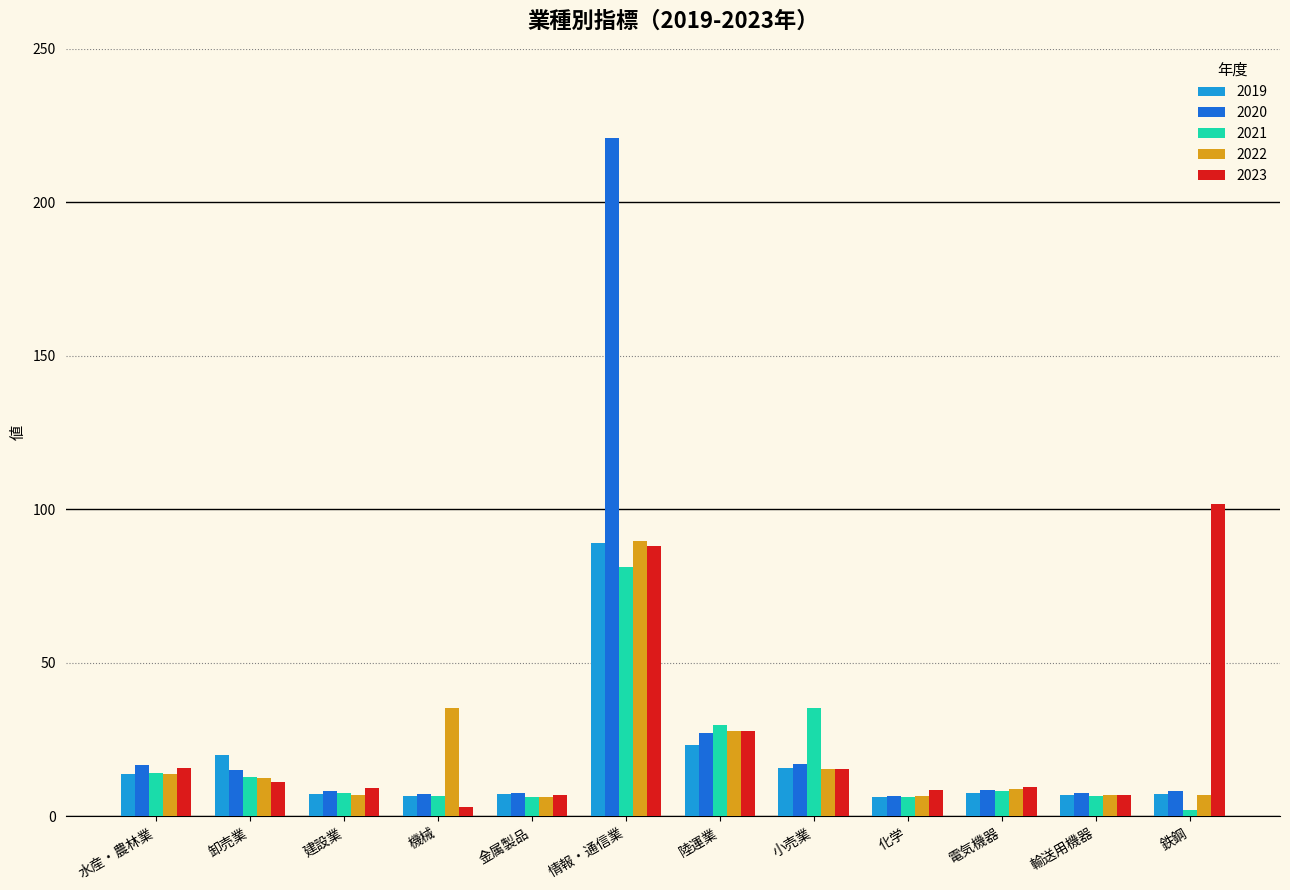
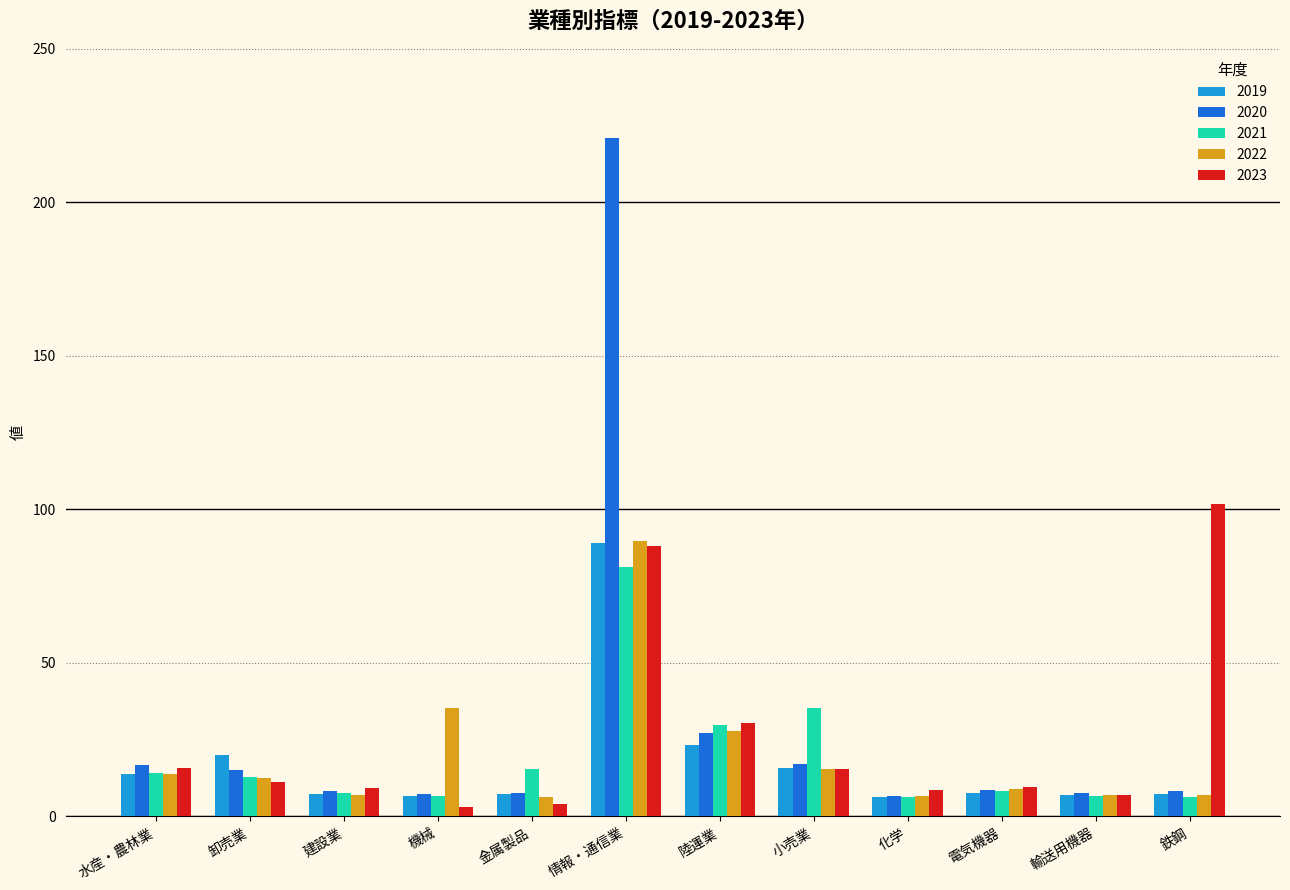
  {
    "2021": {
      "水産・農林業": 14,
      "卸売業": 13,
      "建設業": 8,
      "機械": 7,
-     "金属製品": 7,
+     "金属製品": 16,
      "情報・通信業": 81,
      "陸運業": 30,
      "小売業": 35,
      "化学": 6,
      "電気機器": 8,
      "輸送用機器": 7,
-     "鉄鋼": 2
+     "鉄鋼": 6
    },
    "2022": {
      "水産・農林業": 14,
      "卸売業": 12,
      "建設業": 7,
      "機械": 35,
      "金属製品": 6,
      "情報・通信業": 90,
      "陸運業": 28,
      "小売業": 15,
      "化学": 7,
      "電気機器": 9,
      "輸送用機器": 7,
      "鉄鋼": 7
    },
    "2023": {
      "水産・農林業": 16,
      "卸売業": 11,
      "建設業": 9,
      "機械": 3,
-     "金属製品": 7,
+     "金属製品": 4,
      "情報・通信業": 88,
-     "陸運業": 28,
+     "陸運業": 31,
      "小売業": 16,
      "化学": 9,
      "電気機器": 10,
      "輸送用機器": 7,
      "鉄鋼": 102
    }
  }
